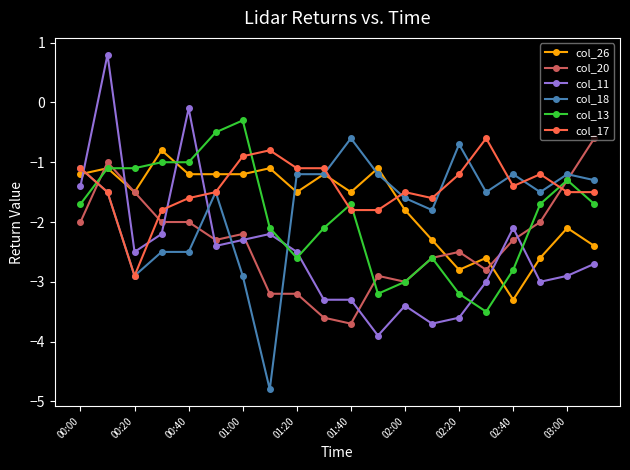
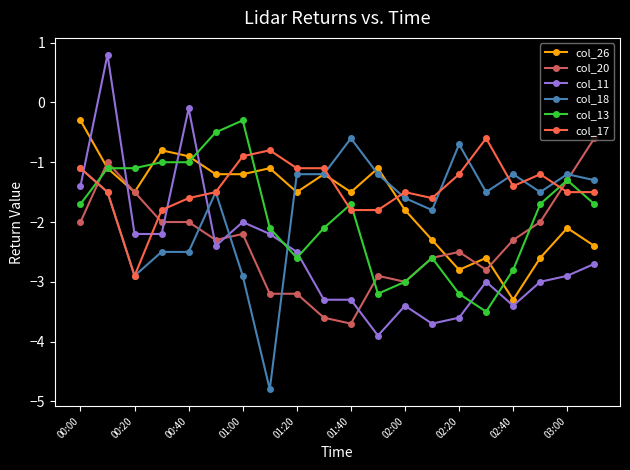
  {
    "col_26": {
-     "00:00": -1.2,
-     "00:40": -1.2,
+     "00:00": -0.3,
+     "00:40": -0.9,
      "01:00": -1.2,
      "01:20": -1.5,
      "01:40": -1.5,
      "02:00": -1.8,
      "02:20": -2.8,
      "02:40": -3.3,
      "03:00": -2.1
    },
    "col_11": {
      "00:00": -1.4,
-     "00:20": -2.5,
+     "00:20": -2.2,
      "00:40": -0.1,
-     "01:00": -2.3,
+     "01:00": -2.0,
      "01:20": -2.5,
      "01:40": -3.3,
      "02:00": -3.4,
      "02:20": -3.6,
-     "02:40": -2.1,
+     "02:40": -3.4,
      "03:00": -2.9
    },
    "col_18": {
      "00:40": -2.5,
      "01:00": -2.9,
      "01:20": -1.2,
      "01:40": -0.6,
      "02:00": -1.6,
      "02:20": -0.7,
      "02:40": -1.2,
      "03:00": -1.2
    },
    "col_13": {
      "00:00": -1.7,
      "00:20": -1.1,
      "00:40": -1.0,
      "01:00": -0.3,
      "01:20": -2.6,
      "01:40": -1.7,
      "02:20": -3.2,
      "02:40": -2.8
    }
  }
